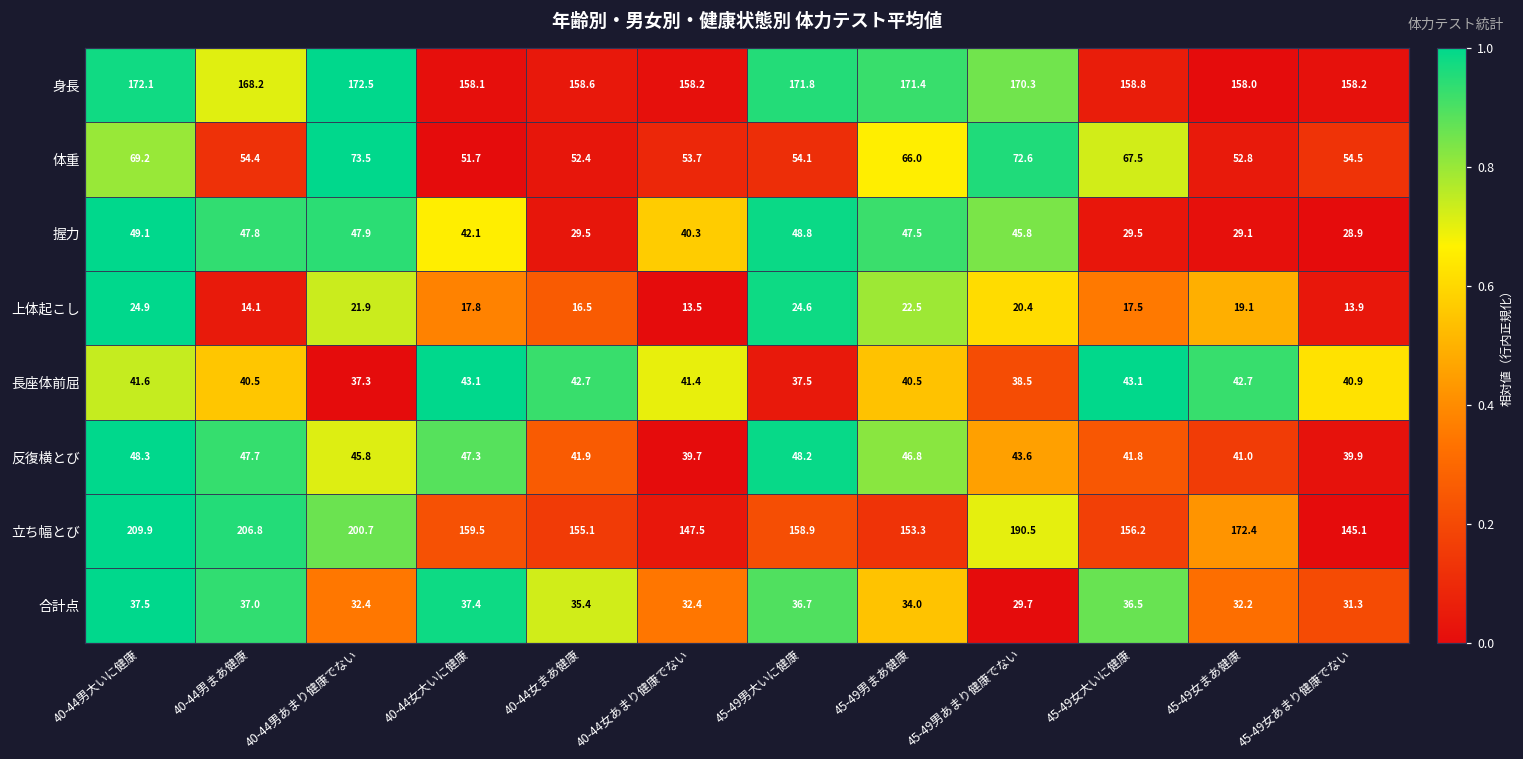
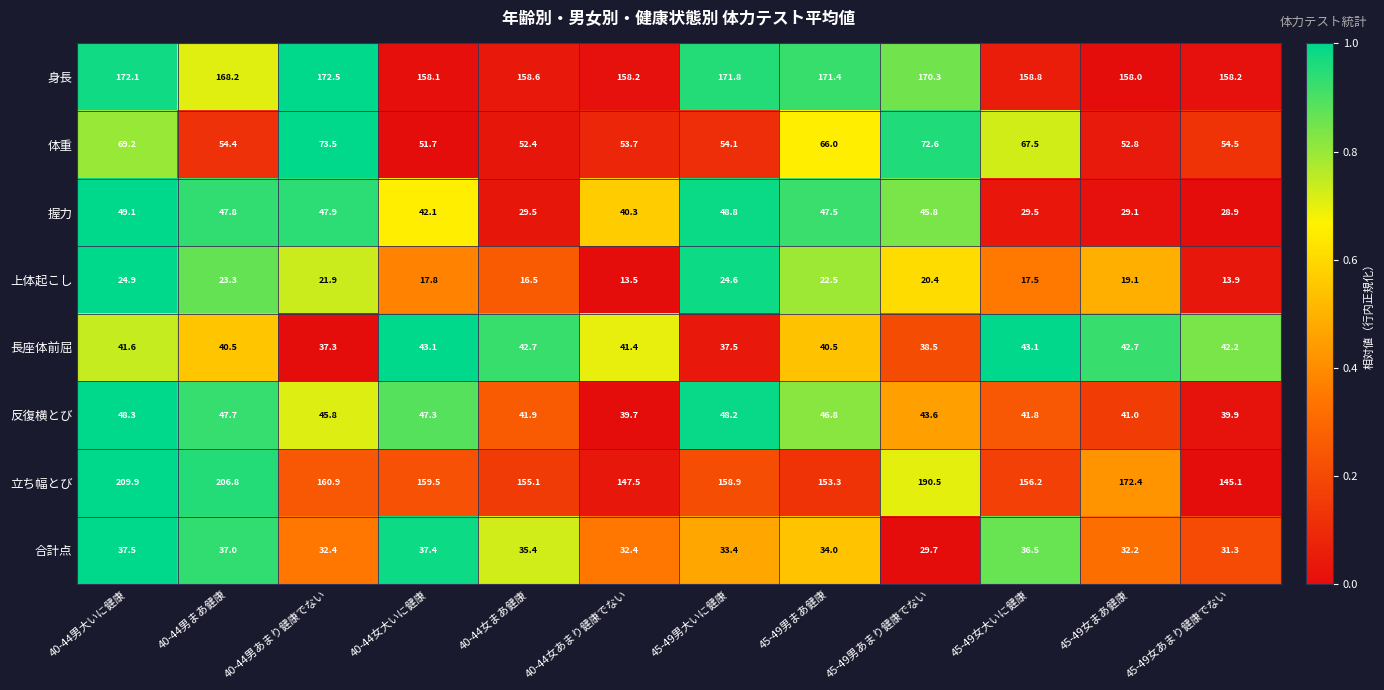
  {
    "身長": {
      "40-44男大いに健康": 172.1,
      "40-44男まあ健康": 168.2,
      "40-44男あまり健康でない": 172.5,
      "40-44女大いに健康": 158.1,
      "40-44女まあ健康": 158.6,
      "40-44女あまり健康でない": 158.2,
      "45-49男大いに健康": 171.8,
      "45-49男まあ健康": 171.4,
      "45-49男あまり健康でない": 170.3,
      "45-49女大いに健康": 158.8,
      "45-49女まあ健康": 158.0,
      "45-49女あまり健康でない": 158.2
    },
    "体重": {
      "40-44男大いに健康": 69.2,
      "40-44男まあ健康": 54.4,
      "40-44男あまり健康でない": 73.5,
      "40-44女大いに健康": 51.7,
      "40-44女まあ健康": 52.4,
      "40-44女あまり健康でない": 53.7,
      "45-49男大いに健康": 54.1,
      "45-49男まあ健康": 66.0,
      "45-49男あまり健康でない": 72.6,
      "45-49女大いに健康": 67.5,
      "45-49女まあ健康": 52.8,
      "45-49女あまり健康でない": 54.5
    },
    "握力": {
      "40-44男大いに健康": 49.1,
      "40-44男まあ健康": 47.8,
      "40-44男あまり健康でない": 47.9,
      "40-44女大いに健康": 42.1,
      "40-44女まあ健康": 29.5,
      "40-44女あまり健康でない": 40.3,
      "45-49男大いに健康": 48.8,
      "45-49男まあ健康": 47.5,
      "45-49男あまり健康でない": 45.8,
      "45-49女大いに健康": 29.5,
      "45-49女まあ健康": 29.1,
      "45-49女あまり健康でない": 28.9
    },
    "上体起こし": {
      "40-44男大いに健康": 24.9,
-     "40-44男まあ健康": 14.1,
+     "40-44男まあ健康": 23.3,
      "40-44男あまり健康でない": 21.9,
      "40-44女大いに健康": 17.8,
      "40-44女まあ健康": 16.5,
      "40-44女あまり健康でない": 13.5,
      "45-49男大いに健康": 24.6,
      "45-49男まあ健康": 22.5,
      "45-49男あまり健康でない": 20.4,
      "45-49女大いに健康": 17.5,
      "45-49女まあ健康": 19.1,
      "45-49女あまり健康でない": 13.9
    },
    "長座体前屈": {
      "40-44男大いに健康": 41.6,
      "40-44男まあ健康": 40.5,
      "40-44男あまり健康でない": 37.3,
      "40-44女大いに健康": 43.1,
      "40-44女まあ健康": 42.7,
      "40-44女あまり健康でない": 41.4,
      "45-49男大いに健康": 37.5,
      "45-49男まあ健康": 40.5,
      "45-49男あまり健康でない": 38.5,
      "45-49女大いに健康": 43.1,
      "45-49女まあ健康": 42.7,
-     "45-49女あまり健康でない": 40.9
+     "45-49女あまり健康でない": 42.2
    },
    "反復横とび": {
      "40-44男大いに健康": 48.3,
      "40-44男まあ健康": 47.7,
      "40-44男あまり健康でない": 45.8,
      "40-44女大いに健康": 47.3,
      "40-44女まあ健康": 41.9,
      "40-44女あまり健康でない": 39.7,
      "45-49男大いに健康": 48.2,
      "45-49男まあ健康": 46.8,
      "45-49男あまり健康でない": 43.6,
      "45-49女大いに健康": 41.8,
      "45-49女まあ健康": 41.0,
      "45-49女あまり健康でない": 39.9
    },
    "立ち幅とび": {
      "40-44男大いに健康": 209.9,
      "40-44男まあ健康": 206.8,
-     "40-44男あまり健康でない": 200.7,
+     "40-44男あまり健康でない": 160.9,
      "40-44女大いに健康": 159.5,
      "40-44女まあ健康": 155.1,
      "40-44女あまり健康でない": 147.5,
      "45-49男大いに健康": 158.9,
      "45-49男まあ健康": 153.3,
      "45-49男あまり健康でない": 190.5,
      "45-49女大いに健康": 156.2,
      "45-49女まあ健康": 172.4,
      "45-49女あまり健康でない": 145.1
    },
    "合計点": {
      "40-44男大いに健康": 37.5,
      "40-44男まあ健康": 37.0,
      "40-44男あまり健康でない": 32.4,
      "40-44女大いに健康": 37.4,
      "40-44女まあ健康": 35.4,
      "40-44女あまり健康でない": 32.4,
-     "45-49男大いに健康": 36.7,
+     "45-49男大いに健康": 33.4,
      "45-49男まあ健康": 34.0,
      "45-49男あまり健康でない": 29.7,
      "45-49女大いに健康": 36.5,
      "45-49女まあ健康": 32.2,
      "45-49女あまり健康でない": 31.3
    }
  }
